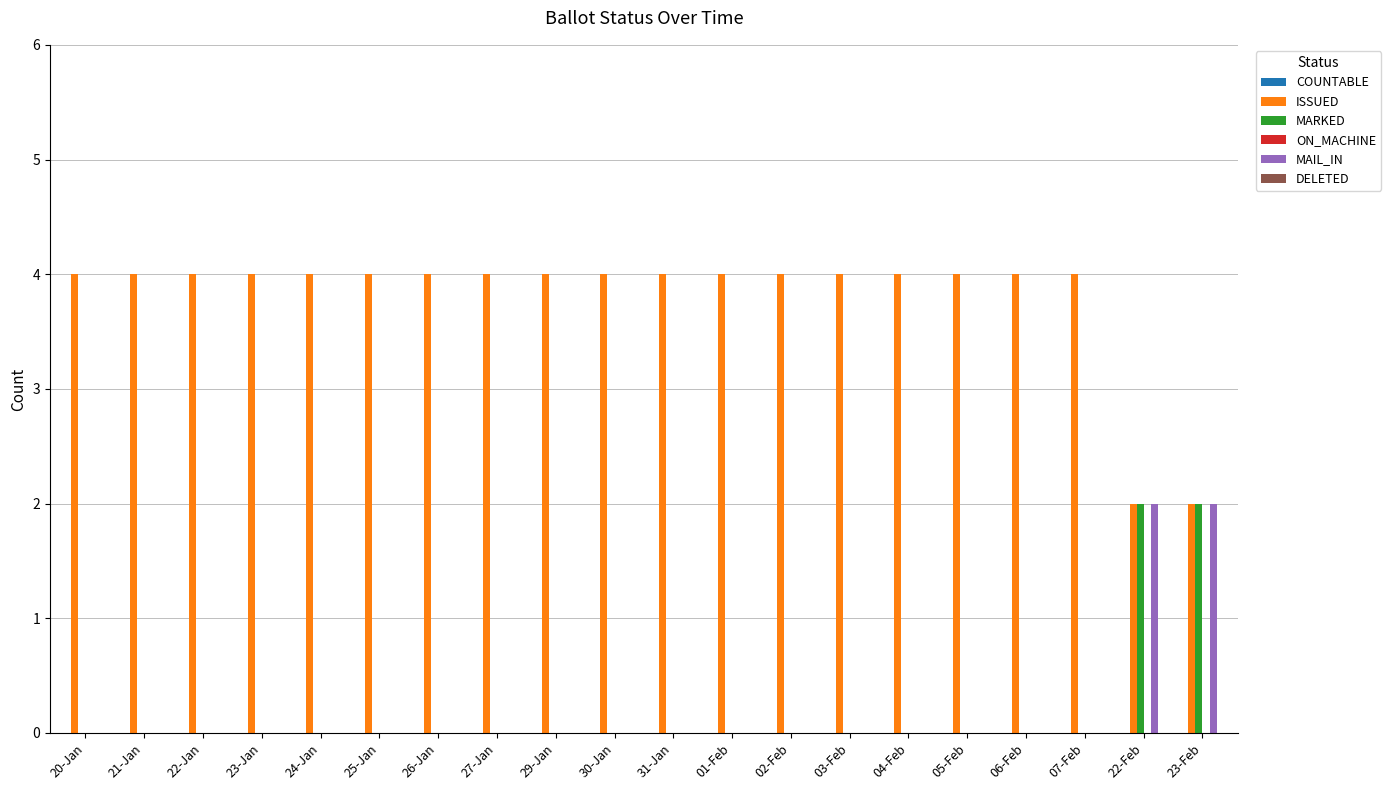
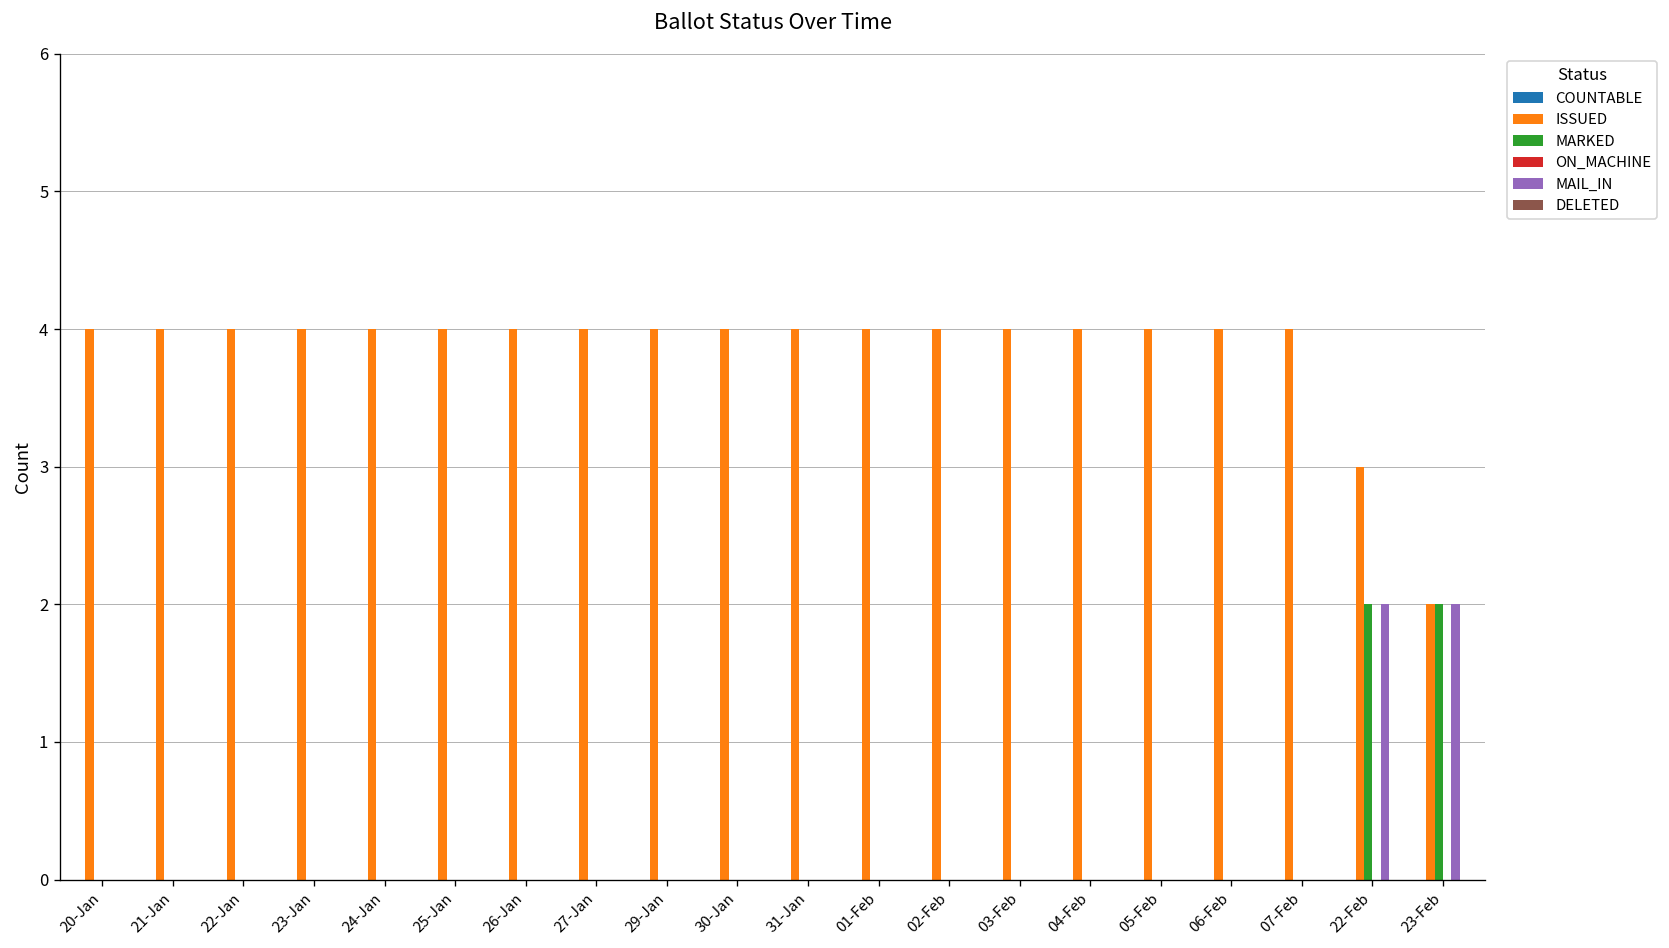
  {
    "COUNTABLE": {
      "20-Jan": 0,
      "21-Jan": 0,
      "22-Jan": 0,
      "23-Jan": 0,
      "24-Jan": 0,
      "25-Jan": 0,
      "26-Jan": 0,
      "27-Jan": 0,
      "29-Jan": 0,
      "30-Jan": 0,
      "31-Jan": 0,
      "01-Feb": 0,
      "02-Feb": 0,
      "03-Feb": 0,
      "04-Feb": 0,
      "05-Feb": 0,
      "06-Feb": 0,
      "07-Feb": 0,
      "22-Feb": 0,
      "23-Feb": 0
    },
    "ISSUED": {
      "20-Jan": 4,
      "21-Jan": 4,
      "22-Jan": 4,
      "23-Jan": 4,
      "24-Jan": 4,
      "25-Jan": 4,
      "26-Jan": 4,
      "27-Jan": 4,
      "29-Jan": 4,
      "30-Jan": 4,
      "31-Jan": 4,
      "01-Feb": 4,
      "02-Feb": 4,
      "03-Feb": 4,
      "04-Feb": 4,
      "05-Feb": 4,
      "06-Feb": 4,
      "07-Feb": 4,
-     "22-Feb": 2,
+     "22-Feb": 3,
      "23-Feb": 2
    },
    "MARKED": {
      "20-Jan": 0,
      "21-Jan": 0,
      "22-Jan": 0,
      "23-Jan": 0,
      "24-Jan": 0,
      "25-Jan": 0,
      "26-Jan": 0,
      "27-Jan": 0,
      "29-Jan": 0,
      "30-Jan": 0,
      "31-Jan": 0,
      "01-Feb": 0,
      "02-Feb": 0,
      "03-Feb": 0,
      "04-Feb": 0,
      "05-Feb": 0,
      "06-Feb": 0,
      "07-Feb": 0,
      "22-Feb": 2,
      "23-Feb": 2
    },
    "ON_MACHINE": {
      "20-Jan": 0,
      "21-Jan": 0,
      "22-Jan": 0,
      "23-Jan": 0,
      "24-Jan": 0,
      "25-Jan": 0,
      "26-Jan": 0,
      "27-Jan": 0,
      "29-Jan": 0,
      "30-Jan": 0,
      "31-Jan": 0,
      "01-Feb": 0,
      "02-Feb": 0,
      "03-Feb": 0,
      "04-Feb": 0,
      "05-Feb": 0,
      "06-Feb": 0,
      "07-Feb": 0,
      "22-Feb": 0,
      "23-Feb": 0
    },
    "MAIL_IN": {
      "20-Jan": 0,
      "21-Jan": 0,
      "22-Jan": 0,
      "23-Jan": 0,
      "24-Jan": 0,
      "25-Jan": 0,
      "26-Jan": 0,
      "27-Jan": 0,
      "29-Jan": 0,
      "30-Jan": 0,
      "31-Jan": 0,
      "01-Feb": 0,
      "02-Feb": 0,
      "03-Feb": 0,
      "04-Feb": 0,
      "05-Feb": 0,
      "06-Feb": 0,
      "07-Feb": 0,
      "22-Feb": 2,
      "23-Feb": 2
    },
    "DELETED": {
      "20-Jan": 0,
      "21-Jan": 0,
      "22-Jan": 0,
      "23-Jan": 0,
      "24-Jan": 0,
      "25-Jan": 0,
      "26-Jan": 0,
      "27-Jan": 0,
      "29-Jan": 0,
      "30-Jan": 0,
      "31-Jan": 0,
      "01-Feb": 0,
      "02-Feb": 0,
      "03-Feb": 0,
      "04-Feb": 0,
      "05-Feb": 0,
      "06-Feb": 0,
      "07-Feb": 0,
      "22-Feb": 0,
      "23-Feb": 0
    }
  }
